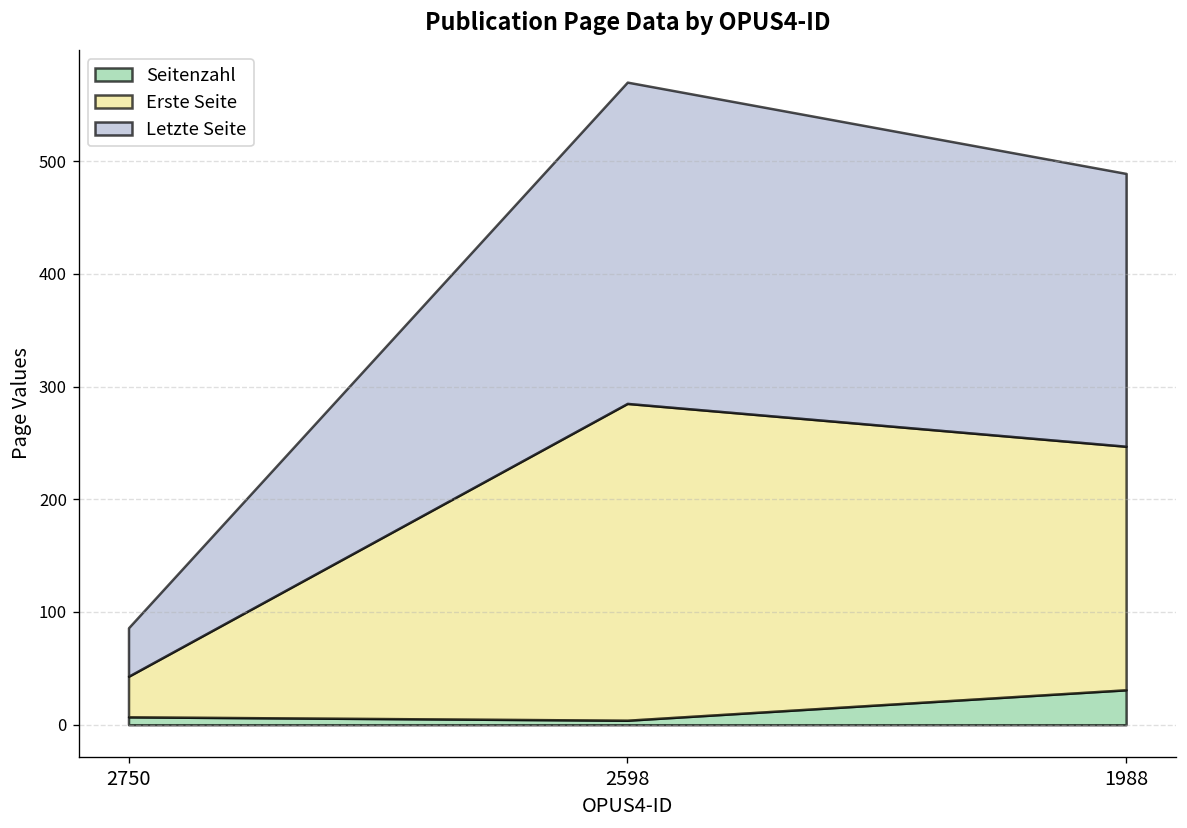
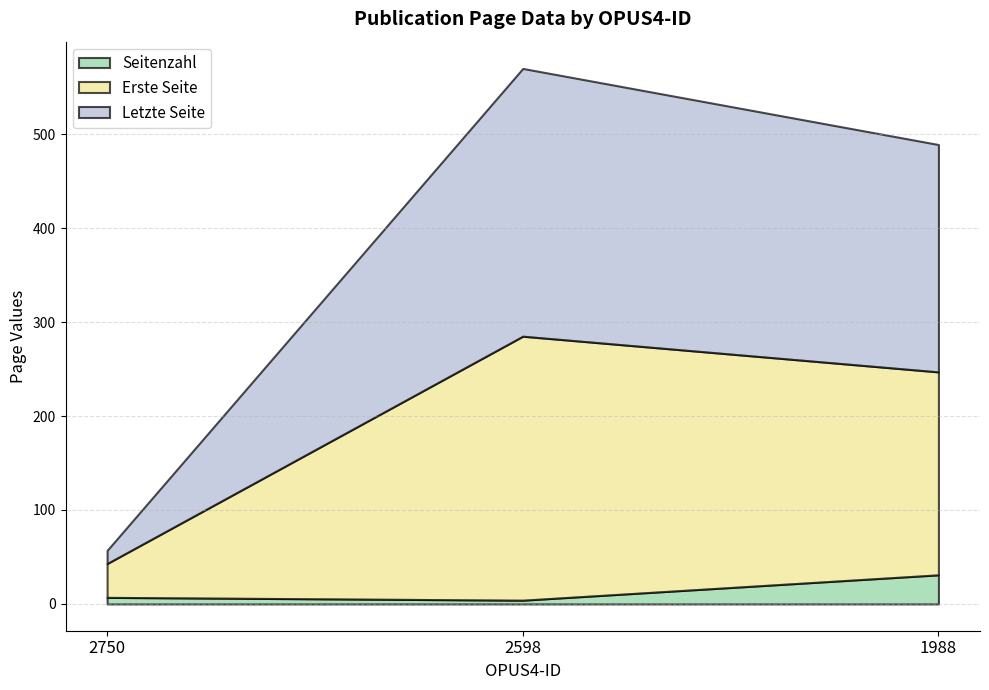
  {
    "Seitenzahl": {
      "2750": 10,
      "2598": 0,
      "1988": 30
    },
    "Erste Seite": {
      "2750": 40,
      "2598": 280,
      "1988": 220
    },
    "Letzte Seite": {
-     "2750": 40,
+     "2750": 10,
      "2598": 290,
      "1988": 240
    }
  }
